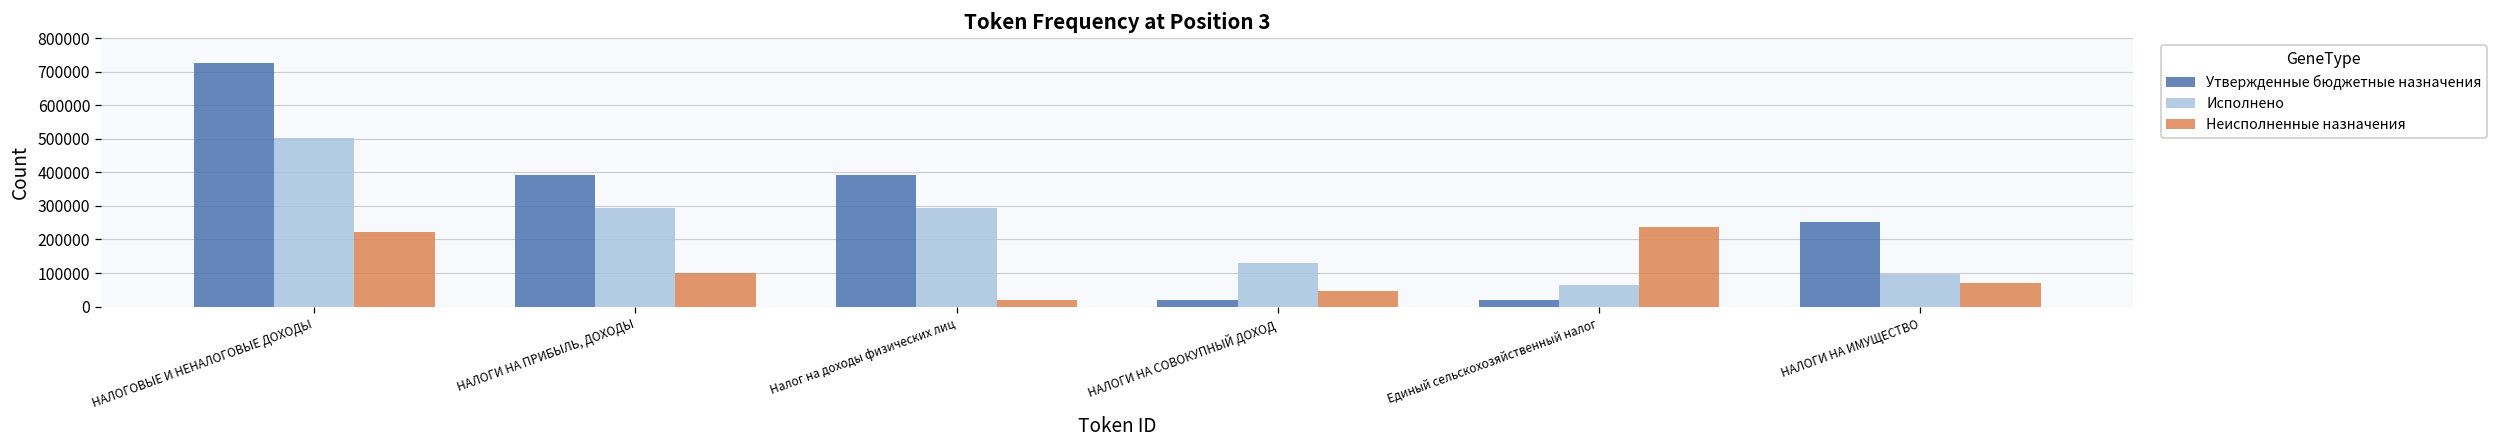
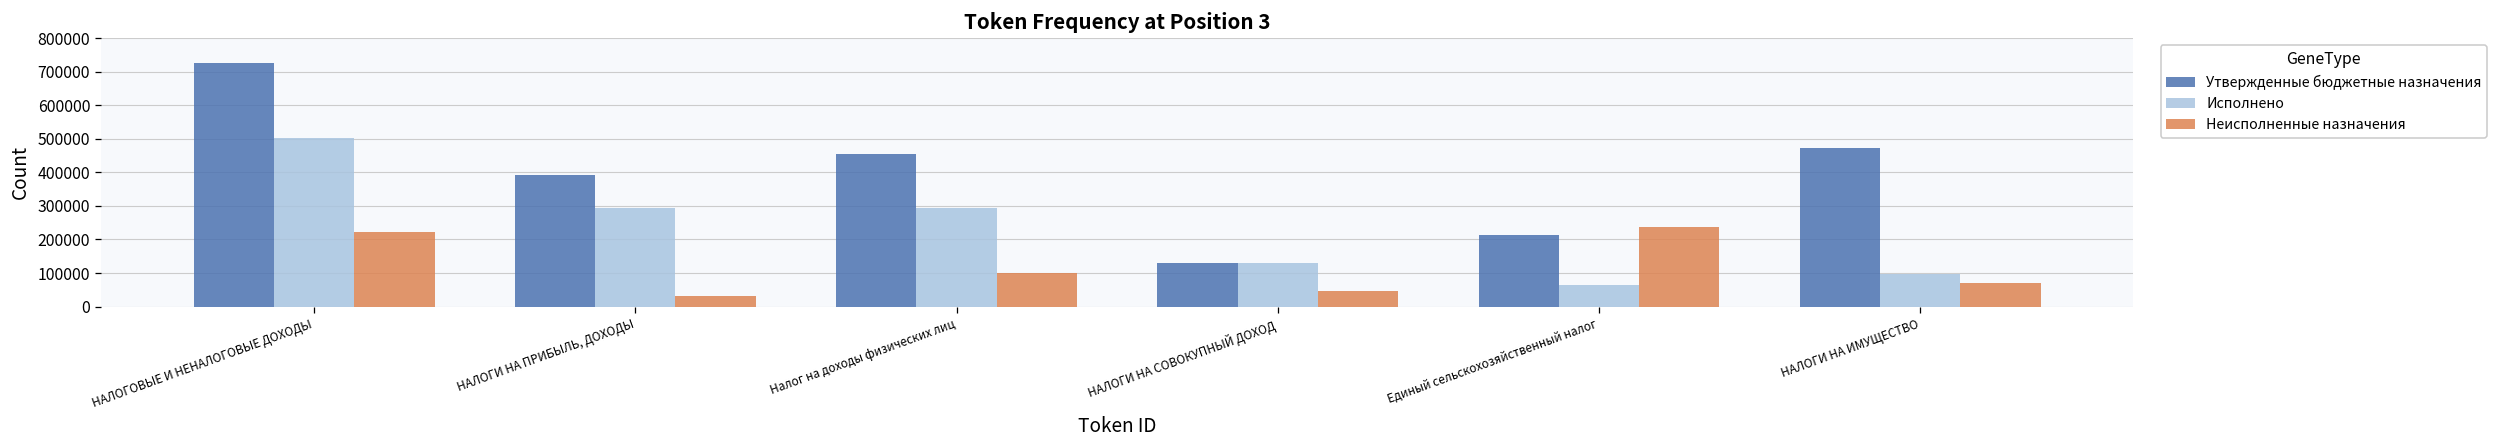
  {
    "Утвержденные бюджетные назначения": {
      "НАЛОГОВЫЕ И НЕНАЛОГОВЫЕ ДОХОДЫ": 720000,
      "НАЛОГИ НА ПРИБЫЛЬ, ДОХОДЫ": 390000,
-     "Налог на доходы физических лиц": 390000,
-     "НАЛОГИ НА СОВОКУПНЫЙ ДОХОД": 20000,
-     "Единый сельскохозяйственный налог": 20000,
-     "НАЛОГИ НА ИМУЩЕСТВО": 250000
+     "Налог на доходы физических лиц": 450000,
+     "НАЛОГИ НА СОВОКУПНЫЙ ДОХОД": 130000,
+     "Единый сельскохозяйственный налог": 210000,
+     "НАЛОГИ НА ИМУЩЕСТВО": 470000
    },
    "Исполнено": {
      "НАЛОГОВЫЕ И НЕНАЛОГОВЫЕ ДОХОДЫ": 500000,
      "НАЛОГИ НА ПРИБЫЛЬ, ДОХОДЫ": 290000,
      "Налог на доходы физических лиц": 290000,
      "НАЛОГИ НА СОВОКУПНЫЙ ДОХОД": 130000,
      "Единый сельскохозяйственный налог": 60000,
      "НАЛОГИ НА ИМУЩЕСТВО": 100000
    },
    "Неисполненные назначения": {
      "НАЛОГОВЫЕ И НЕНАЛОГОВЫЕ ДОХОДЫ": 220000,
-     "НАЛОГИ НА ПРИБЫЛЬ, ДОХОДЫ": 100000,
-     "Налог на доходы физических лиц": 20000,
+     "НАЛОГИ НА ПРИБЫЛЬ, ДОХОДЫ": 30000,
+     "Налог на доходы физических лиц": 100000,
      "НАЛОГИ НА СОВОКУПНЫЙ ДОХОД": 50000,
      "Единый сельскохозяйственный налог": 240000,
      "НАЛОГИ НА ИМУЩЕСТВО": 70000
    }
  }
